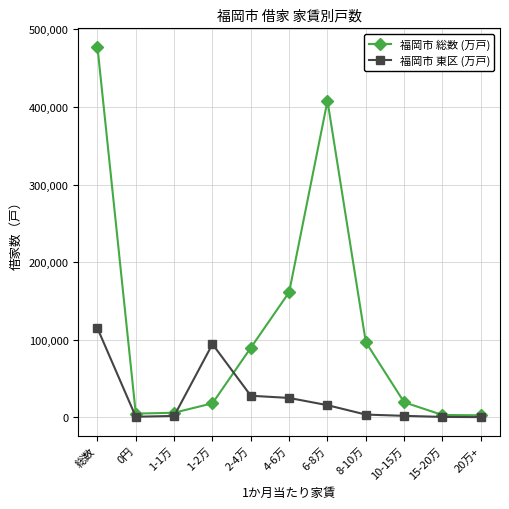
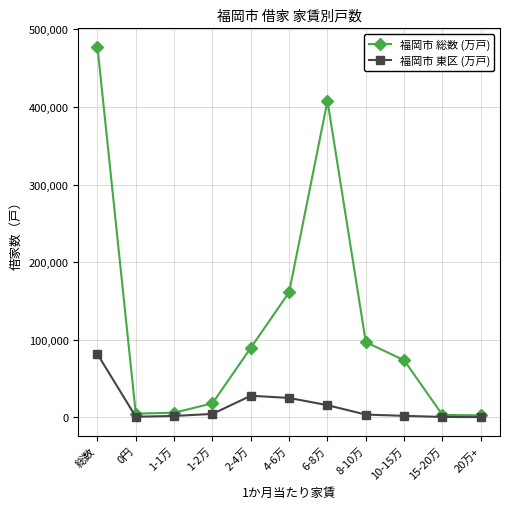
  {
    "福岡市 総数 (万戸)": {
      "総数": "480,000",
      "0円": "0",
      "1-1万": "10,000",
      "1-2万": "20,000",
      "2-4万": "90,000",
      "4-6万": "160,000",
      "6-8万": "410,000",
      "8-10万": "100,000",
-     "10-15万": "20,000"
+     "10-15万": "70,000"
    },
    "福岡市 東区 (万戸)": {
-     "総数": "110,000",
+     "総数": "80,000",
      "0円": "0",
      "1-1万": "0",
-     "1-2万": "90,000",
+     "1-2万": "0",
      "2-4万": "30,000",
      "4-6万": "20,000",
      "6-8万": "20,000",
      "8-10万": "0",
      "10-15万": "0"
    }
  }
